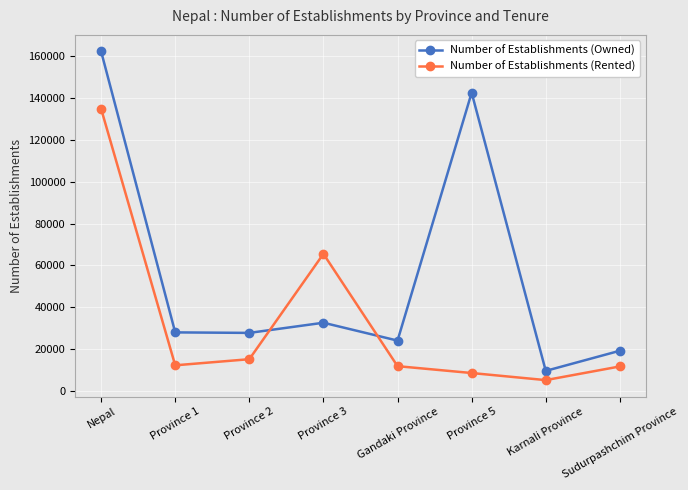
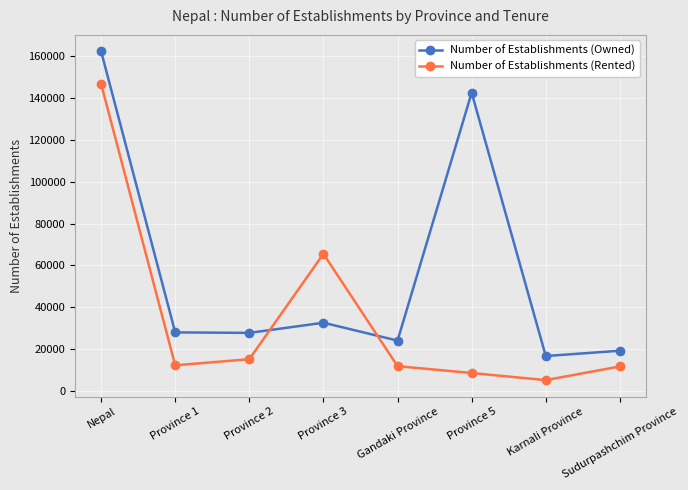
  {
    "Number of Establishments (Owned)": {
      "Nepal": 162000,
      "Province 1": 28000,
      "Province 2": 28000,
      "Province 3": 33000,
      "Gandaki Province": 24000,
      "Province 5": 142000,
-     "Karnali Province": 10000,
+     "Karnali Province": 17000,
      "Sudurpashchim Province": 19000
    },
    "Number of Establishments (Rented)": {
-     "Nepal": 135000,
+     "Nepal": 147000,
      "Province 1": 12000,
      "Province 2": 15000,
      "Province 3": 66000,
      "Gandaki Province": 12000,
      "Province 5": 9000,
      "Karnali Province": 5000,
      "Sudurpashchim Province": 12000
    }
  }
